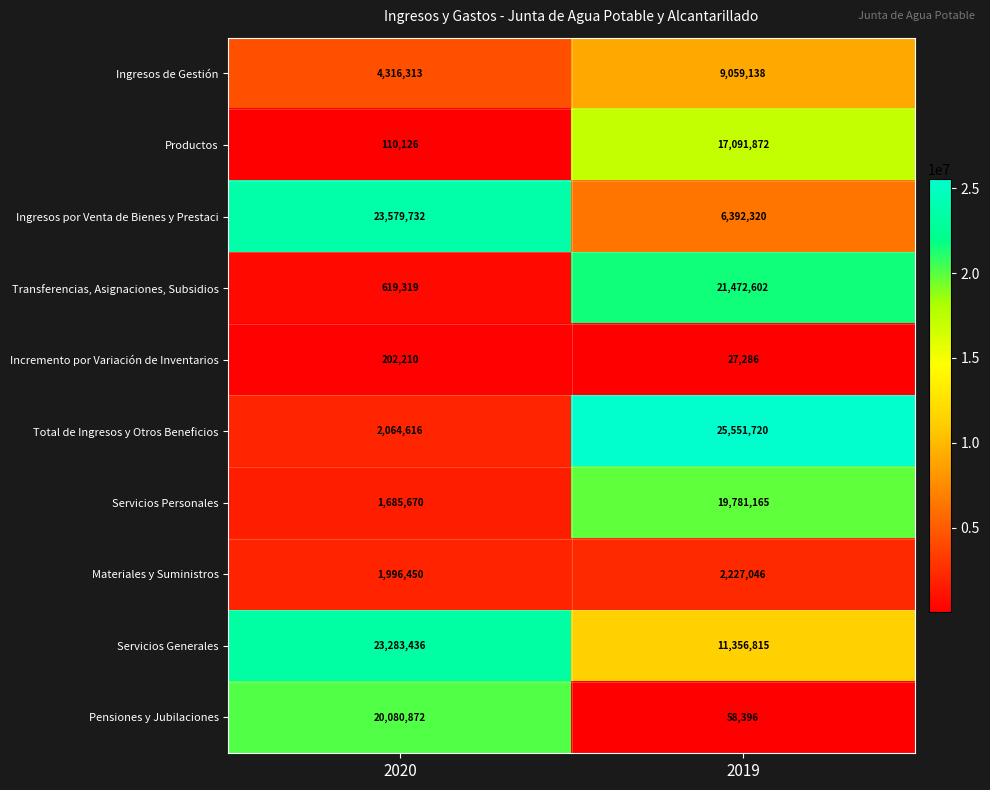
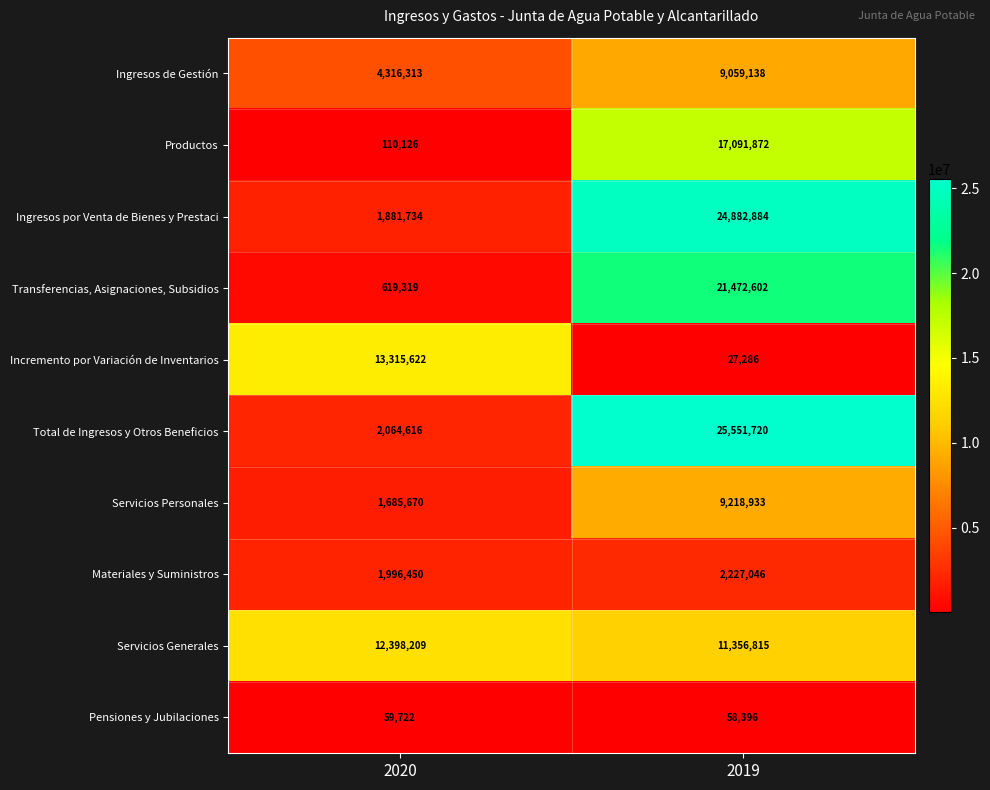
  {
    "Ingresos de Gestión": {
      "2020": "4,316,313",
      "2019": "9,059,138"
    },
    "Productos": {
      "2020": "110,126",
      "2019": "17,091,872"
    },
    "Ingresos por Venta de Bienes y Prestaci": {
-     "2020": "23,579,732",
-     "2019": "6,392,320"
+     "2020": "1,881,734",
+     "2019": "24,882,884"
    },
    "Transferencias, Asignaciones, Subsidios": {
      "2020": "619,319",
      "2019": "21,472,602"
    },
    "Incremento por Variación de Inventarios": {
-     "2020": "202,210",
+     "2020": "13,315,622",
      "2019": "27,286"
    },
    "Total de Ingresos y Otros Beneficios": {
      "2020": "2,064,616",
      "2019": "25,551,720"
    },
    "Servicios Personales": {
      "2020": "1,685,670",
-     "2019": "19,781,165"
+     "2019": "9,218,933"
    },
    "Materiales y Suministros": {
      "2020": "1,996,450",
      "2019": "2,227,046"
    },
    "Servicios Generales": {
-     "2020": "23,283,436",
+     "2020": "12,398,209",
      "2019": "11,356,815"
    },
    "Pensiones y Jubilaciones": {
-     "2020": "20,080,872",
+     "2020": "59,722",
      "2019": "58,396"
    }
  }
